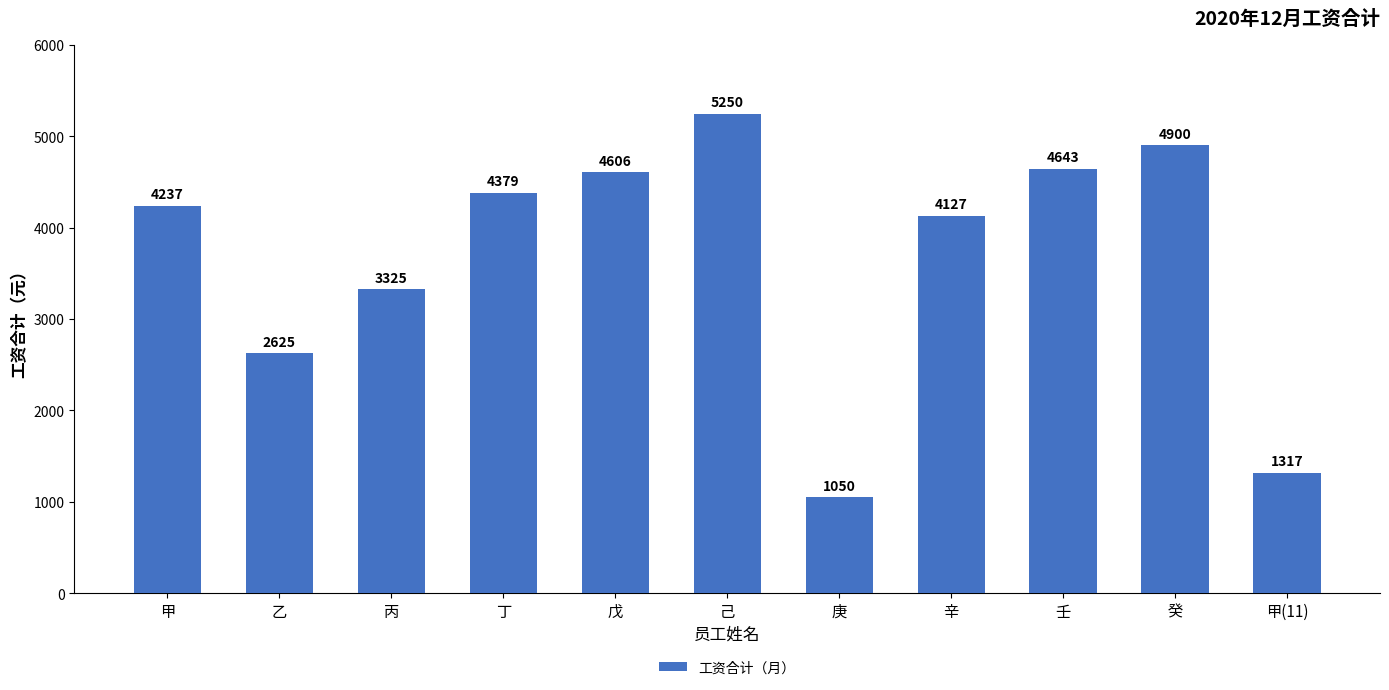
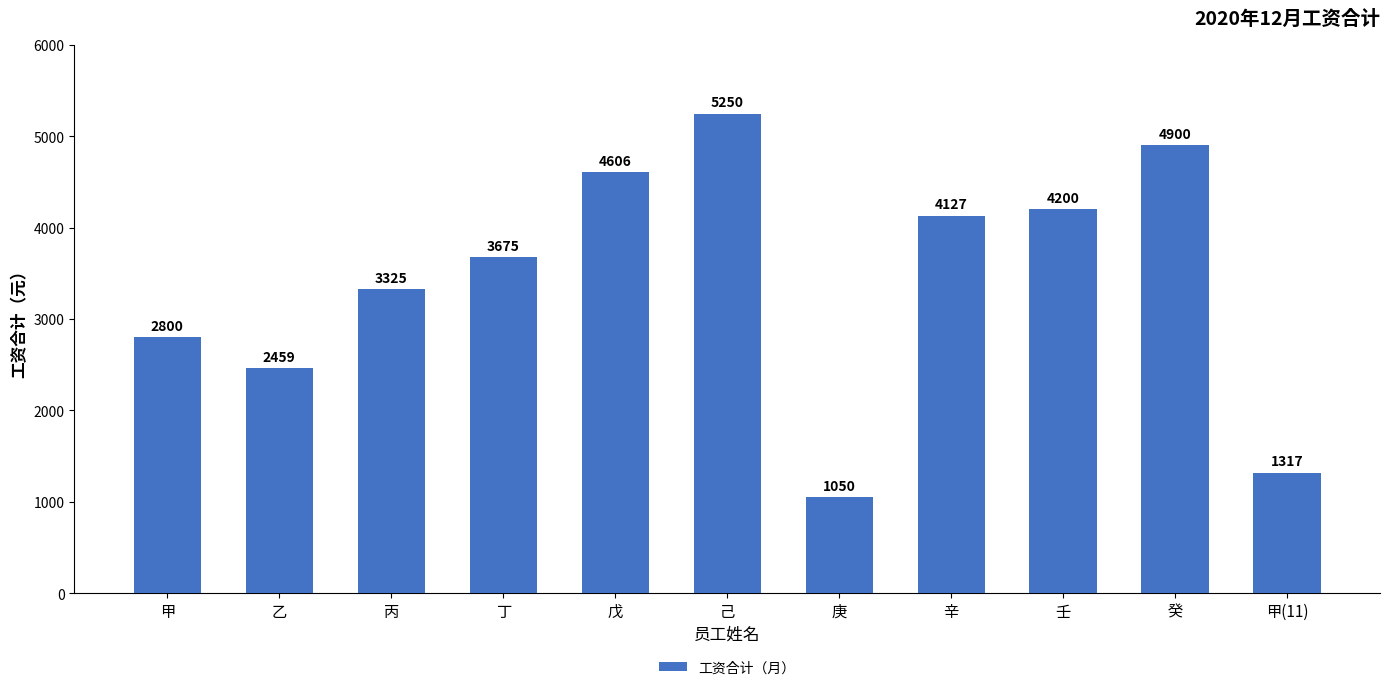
  {
-   "甲": 4237,
-   "乙": 2625,
+   "甲": 2800,
+   "乙": 2459,
    "丙": 3325,
-   "丁": 4379,
+   "丁": 3675,
    "戊": 4606,
    "己": 5250,
    "庚": 1050,
    "辛": 4127,
-   "壬": 4643,
+   "壬": 4200,
    "癸": 4900,
    "甲(11)": 1317
  }
